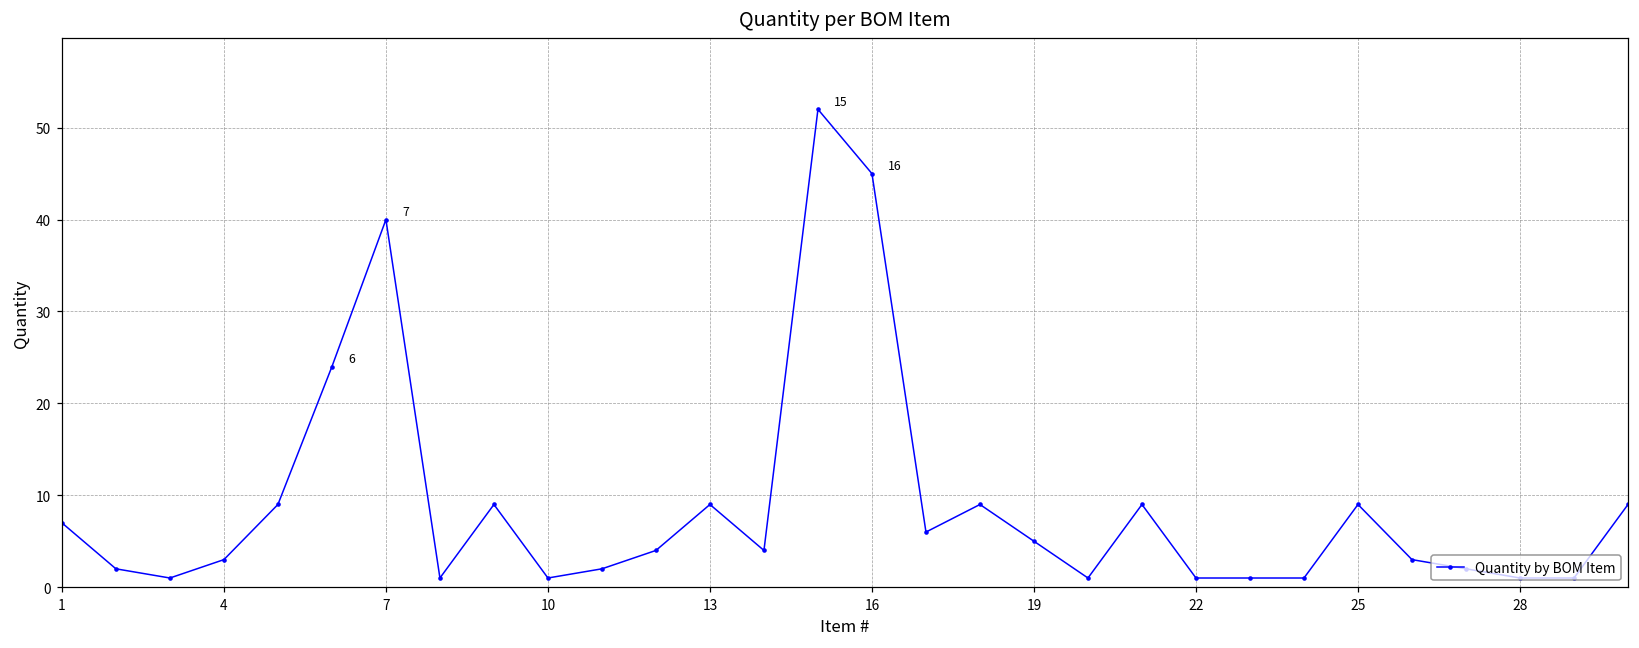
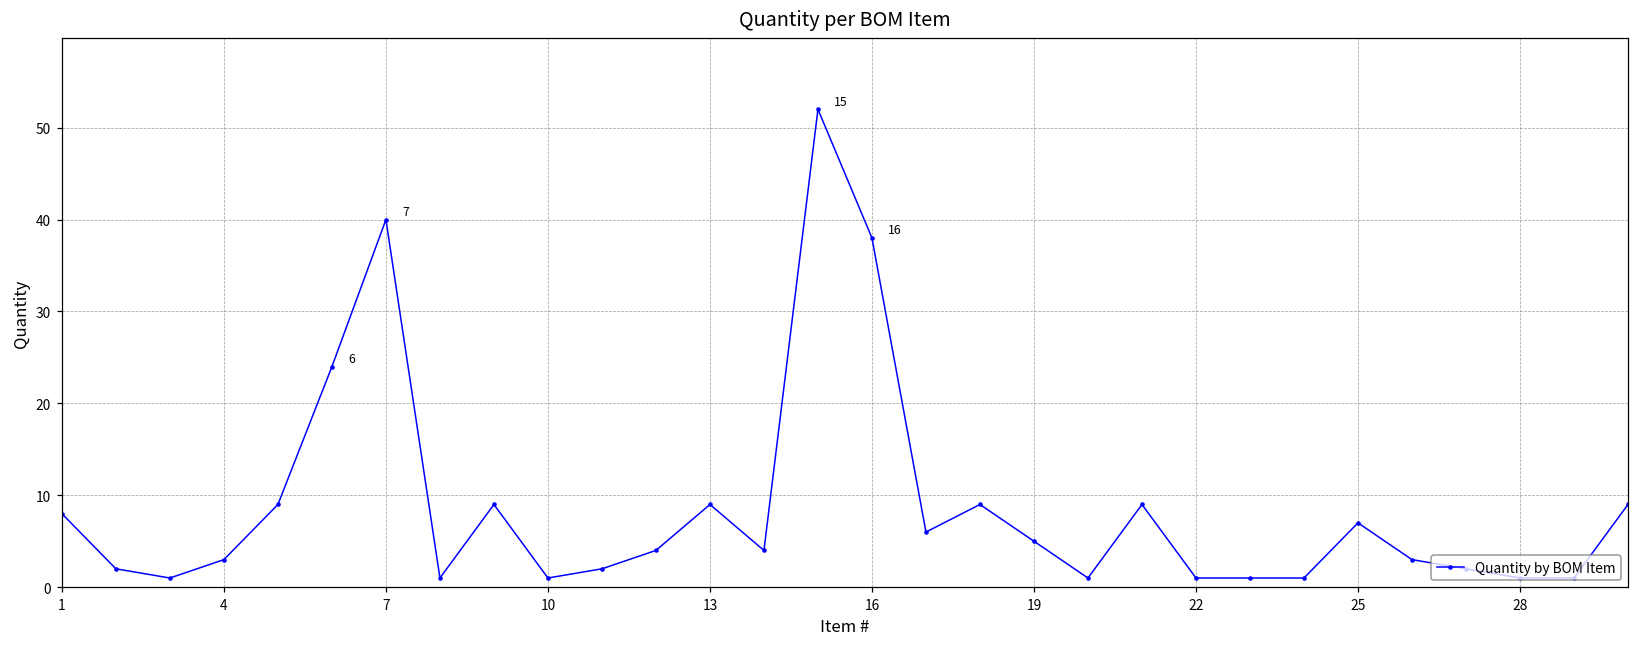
  {
-   "1": 7,
+   "1": 8,
    "4": 3,
    "10": 1,
    "13": 9,
-   "16": 45,
+   "16": 38,
    "19": 5,
    "22": 1,
-   "25": 9
+   "25": 7
  }
